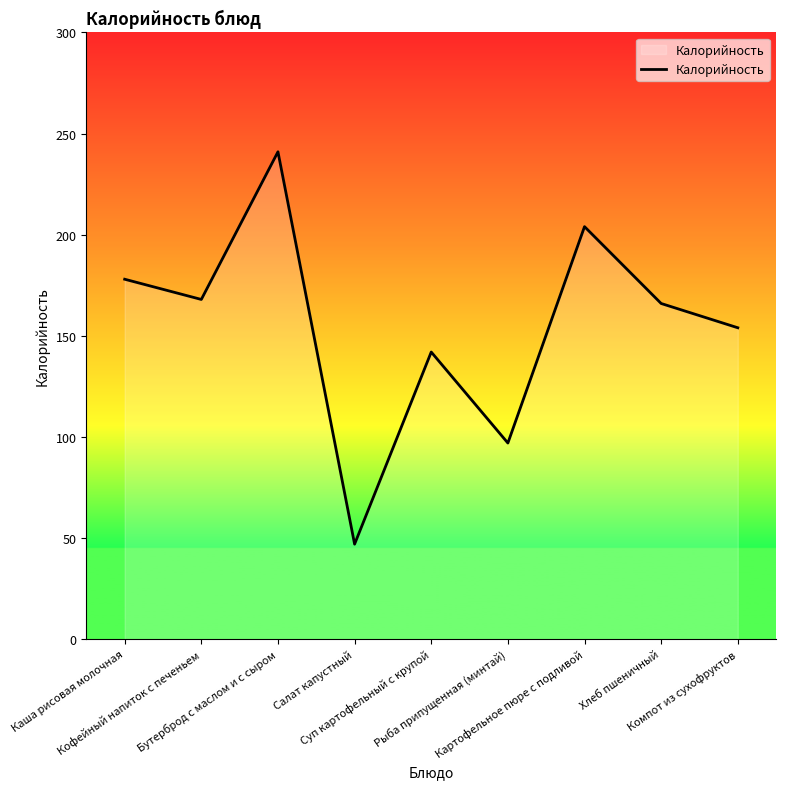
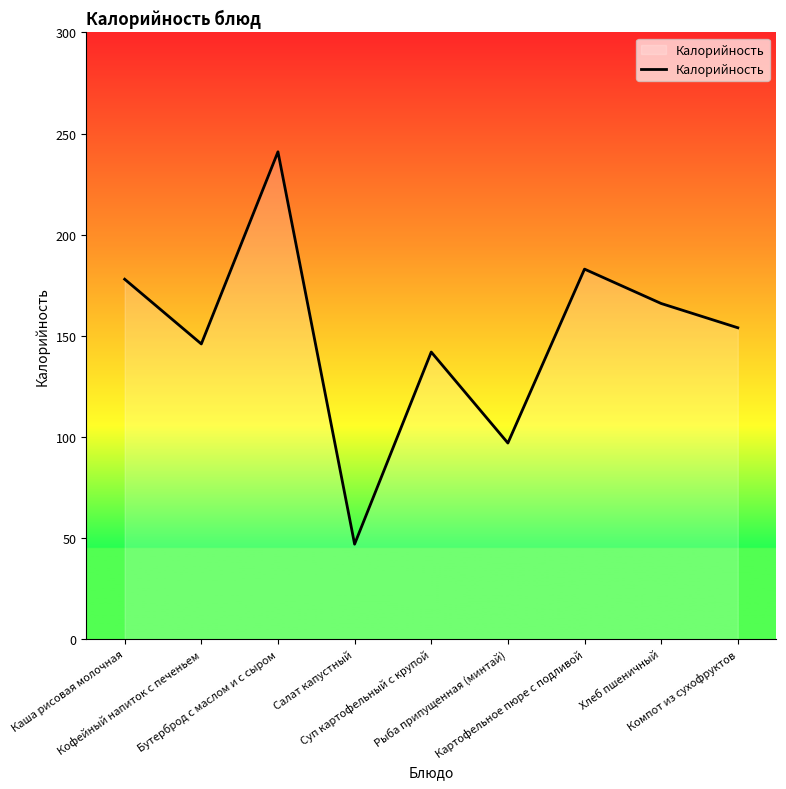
  {
    "Каша рисовая молочная": 178,
-   "Кофейный напиток с печеньем": 168,
+   "Кофейный напиток с печеньем": 146,
    "Бутерброд с маслом и с сыром": 241,
    "Салат капустный": 47,
    "Суп картофельный с крупой": 142,
    "Рыба припущенная (минтай)": 97,
-   "Картофельное пюре с подливой": 204,
+   "Картофельное пюре с подливой": 183,
    "Хлеб пшеничный": 166,
    "Компот из сухофруктов": 154
  }
